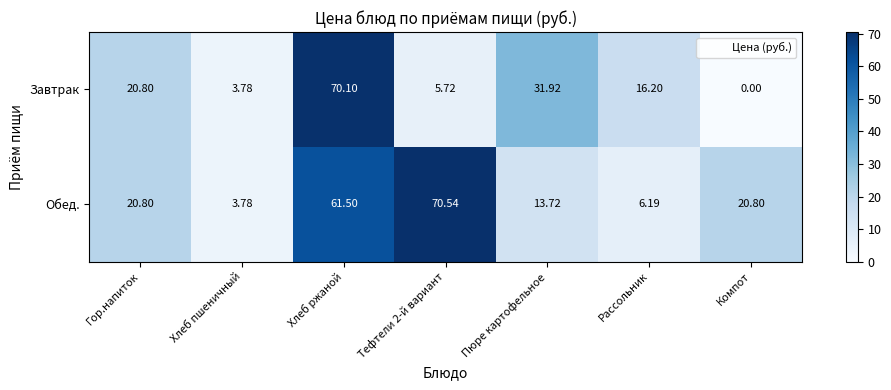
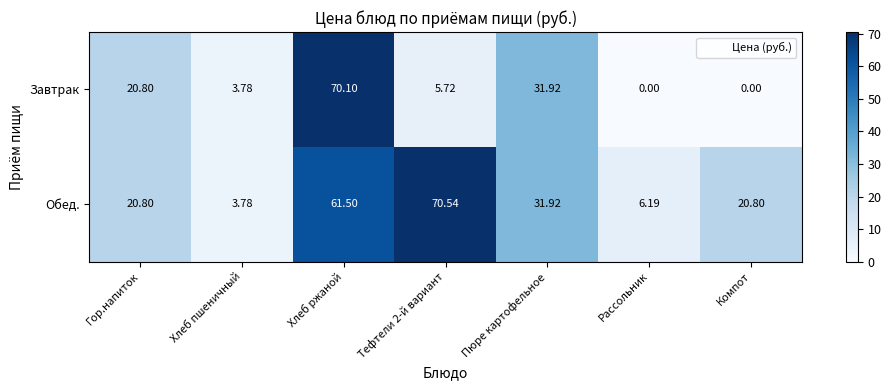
  {
    "Завтрак": {
      "Гор.напиток": 20.80,
      "Хлеб пшеничный": 3.78,
      "Хлеб ржаной": 70.10,
      "Тефтели 2-й вариант": 5.72,
      "Пюре картофельное": 31.92,
-     "Рассольник": 16.20,
+     "Рассольник": 0.00,
      "Компот": 0.00
    },
    "Обед.": {
      "Гор.напиток": 20.80,
      "Хлеб пшеничный": 3.78,
      "Хлеб ржаной": 61.50,
      "Тефтели 2-й вариант": 70.54,
-     "Пюре картофельное": 13.72,
+     "Пюре картофельное": 31.92,
      "Рассольник": 6.19,
      "Компот": 20.80
    }
  }
